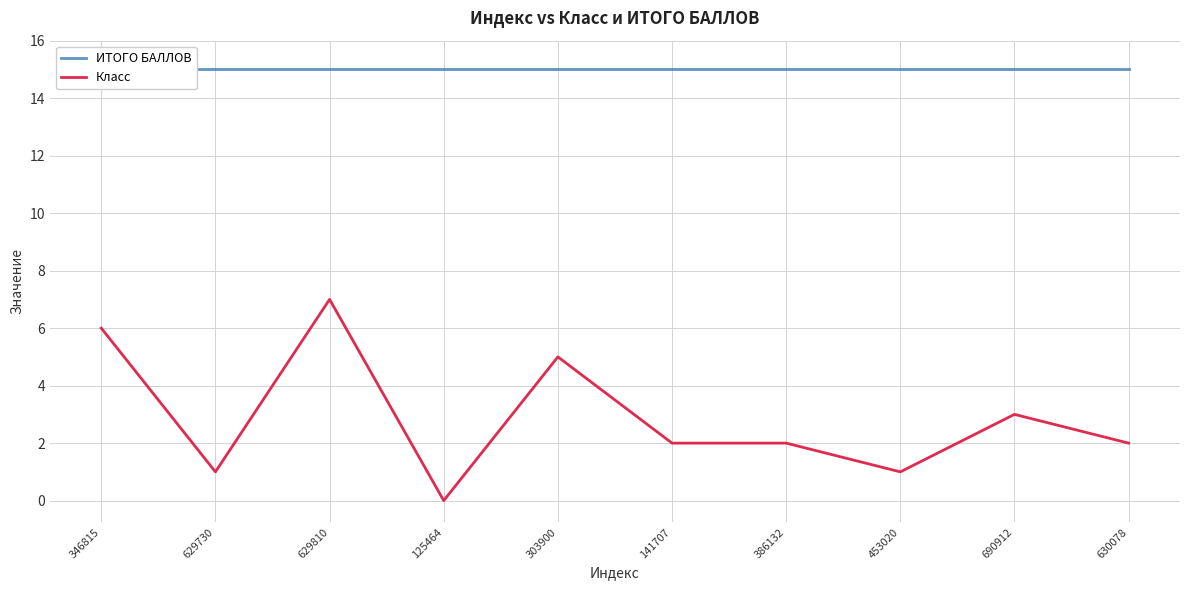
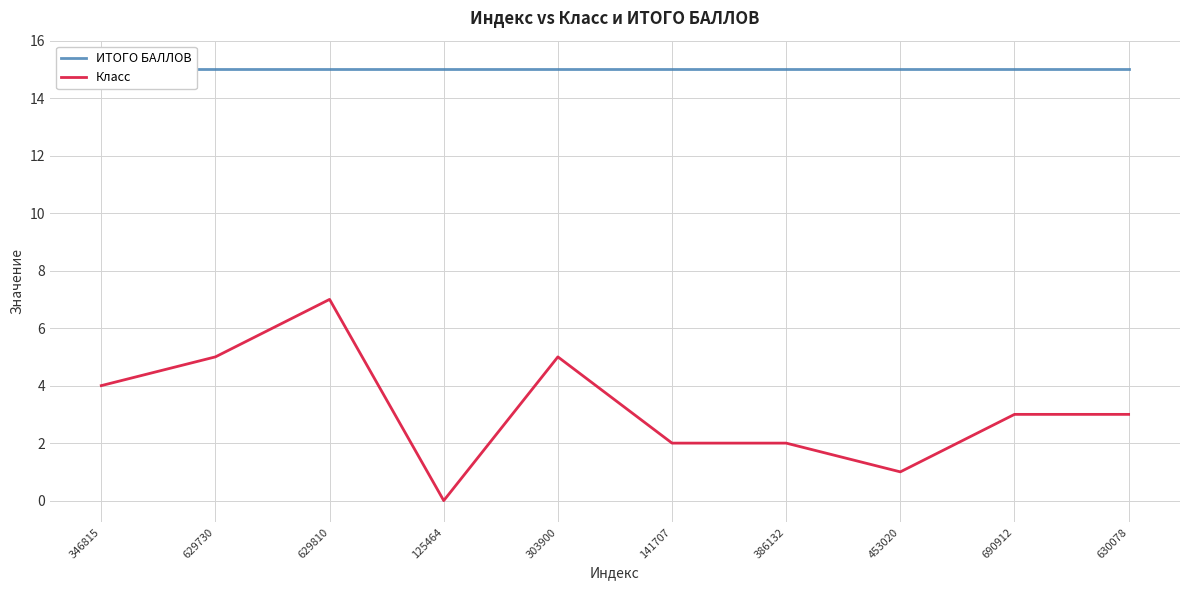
  {
    "ИТОГО БАЛЛОВ": {
      "629730": 15,
      "629810": 15,
      "125464": 15,
      "303900": 15,
      "141707": 15,
      "386132": 15,
      "453020": 15,
      "690912": 15,
      "630078": 15
    },
    "Класс": {
-     "346815": 6,
-     "629730": 1,
+     "346815": 4,
+     "629730": 5,
      "629810": 7,
      "125464": 0,
      "303900": 5,
      "141707": 2,
      "386132": 2,
      "453020": 1,
      "690912": 3,
-     "630078": 2
+     "630078": 3
    }
  }
